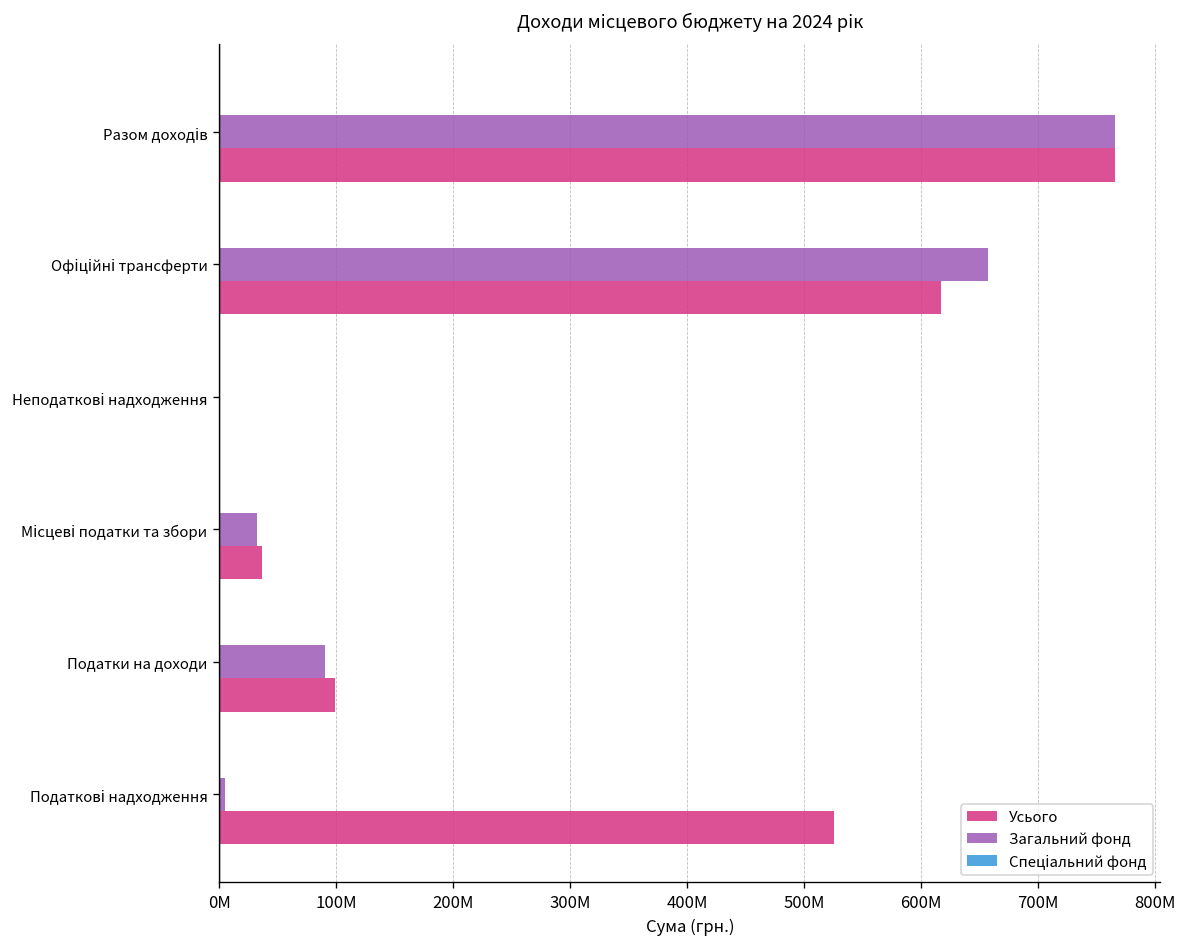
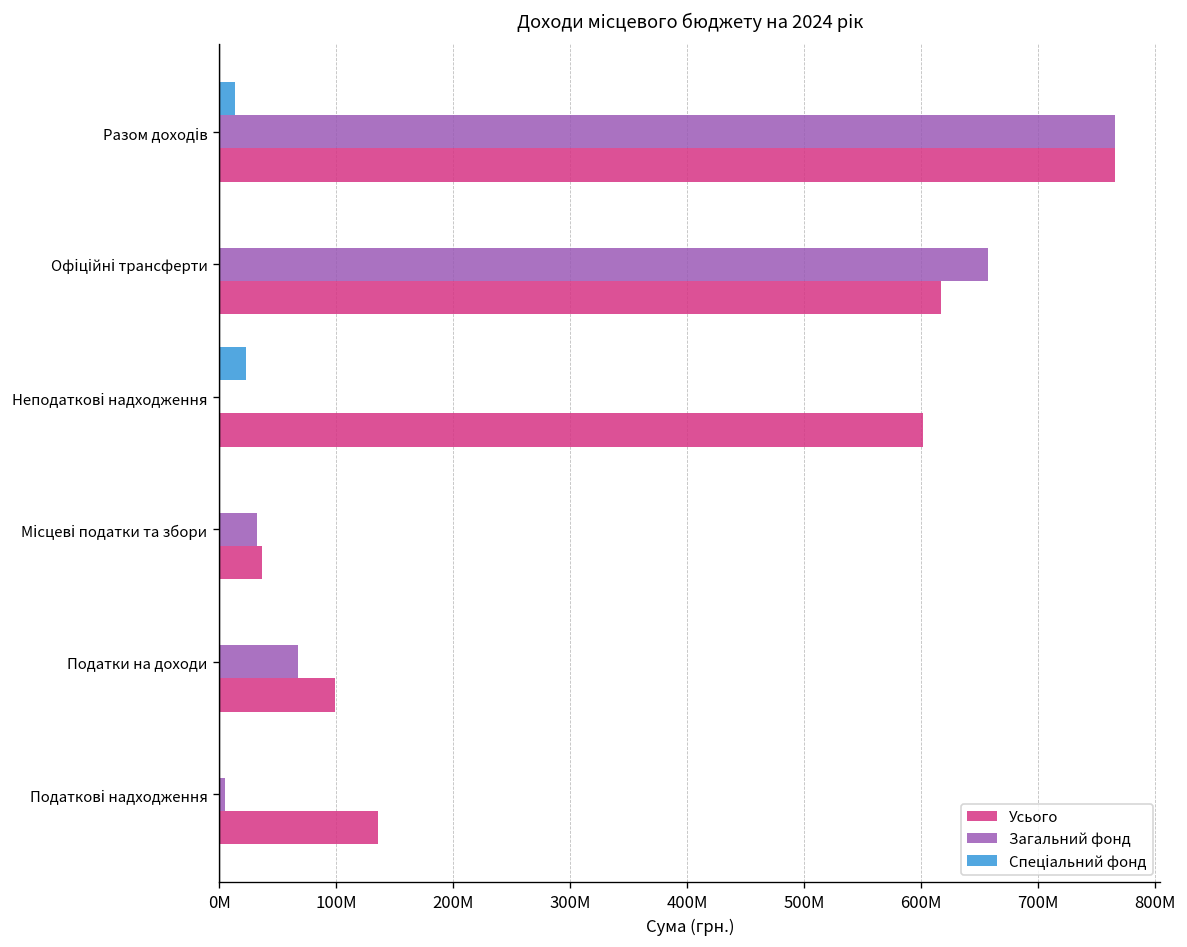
  {
    "Усього": {
      "Разом доходів": 770000000,
      "Офіційні трансферти": 620000000,
-     "Неподаткові надходження": 0,
+     "Неподаткові надходження": 600000000,
      "Місцеві податки та збори": 40000000,
      "Податки на доходи": 100000000,
-     "Податкові надходження": 530000000
+     "Податкові надходження": 140000000
    },
    "Загальний фонд": {
      "Разом доходів": 770000000,
      "Офіційні трансферти": 660000000,
      "Неподаткові надходження": 0,
      "Місцеві податки та збори": 30000000,
-     "Податки на доходи": 90000000,
+     "Податки на доходи": 70000000,
      "Податкові надходження": 0
    },
    "Спеціальний фонд": {
-     "Разом доходів": 0,
+     "Разом доходів": 10000000,
      "Офіційні трансферти": 0,
-     "Неподаткові надходження": 0,
+     "Неподаткові надходження": 20000000,
      "Місцеві податки та збори": 0,
      "Податки на доходи": 0,
      "Податкові надходження": 0
    }
  }
